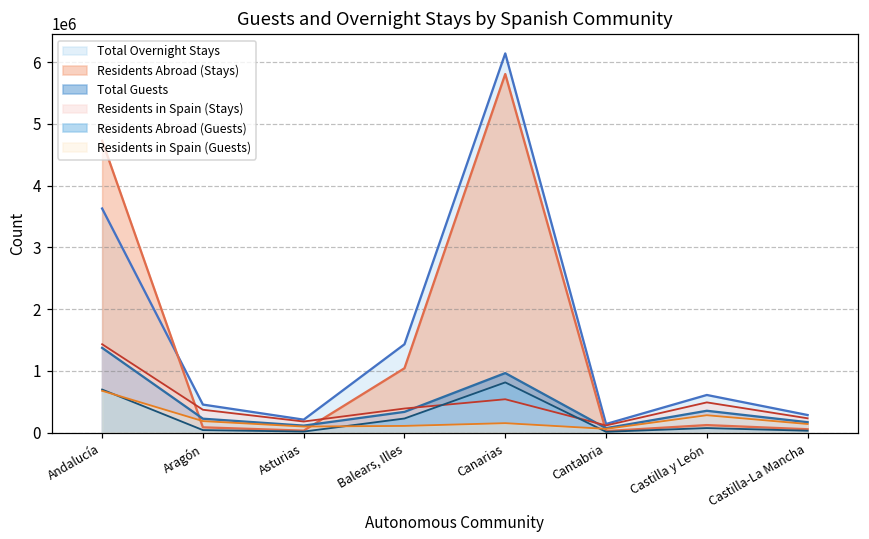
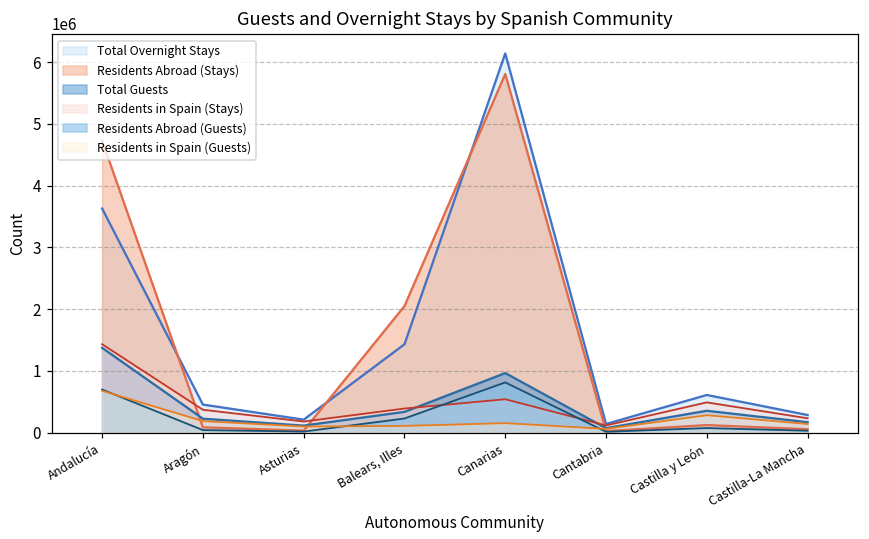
  {
    "Residents Abroad (Stays)": {
-     "Balears, Illes": 1000000,
+     "Balears, Illes": 2000000,
      "Canarias": 5800000,
      "Castilla y León": 100000
    }
  }
